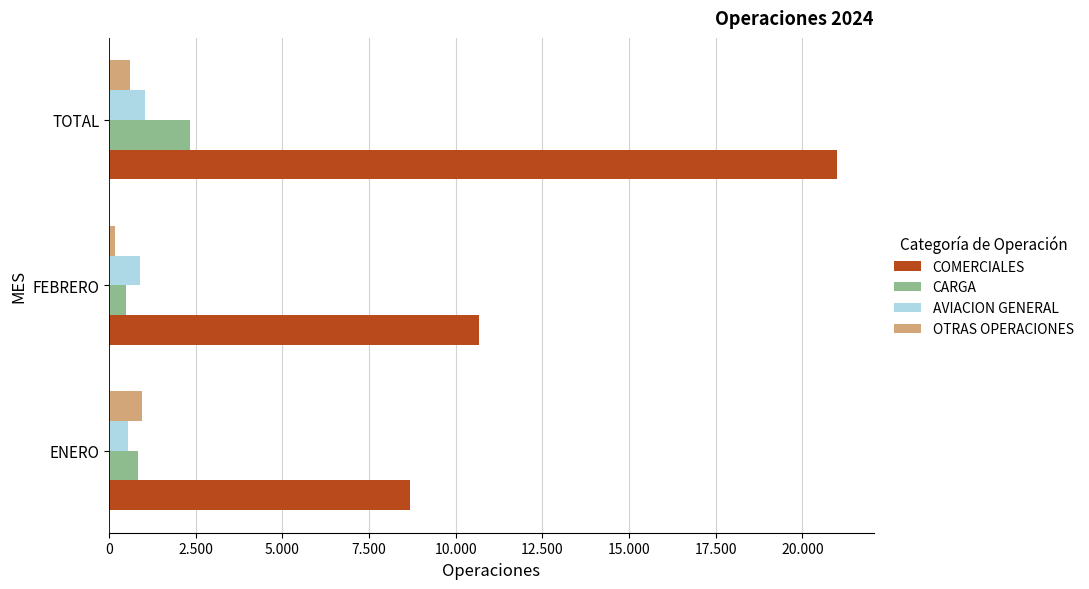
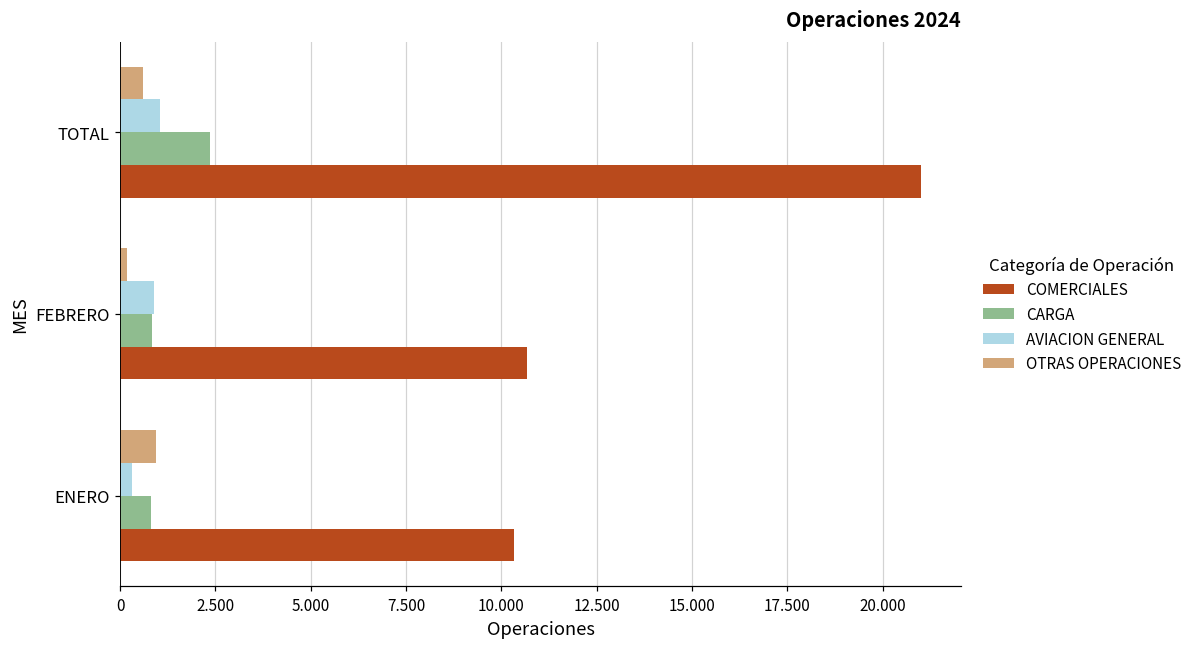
  {
    "COMERCIALES": {
      "TOTAL": 21.0,
      "FEBRERO": 10.7,
-     "ENERO": 8.7
+     "ENERO": 10.3
    },
    "CARGA": {
      "TOTAL": 2.3,
-     "FEBRERO": 0.5,
+     "FEBRERO": 0.8,
      "ENERO": 0.8
    },
    "AVIACION GENERAL": {
      "TOTAL": 1.0,
      "FEBRERO": 0.9,
-     "ENERO": 0.6
+     "ENERO": 0.3
    },
    "OTRAS OPERACIONES": {
      "TOTAL": 0.6,
      "FEBRERO": 0.2,
      "ENERO": 0.9
    }
  }
